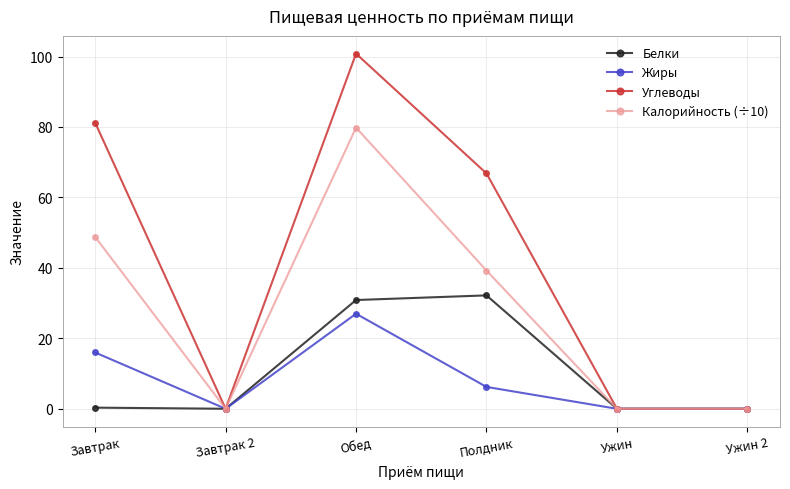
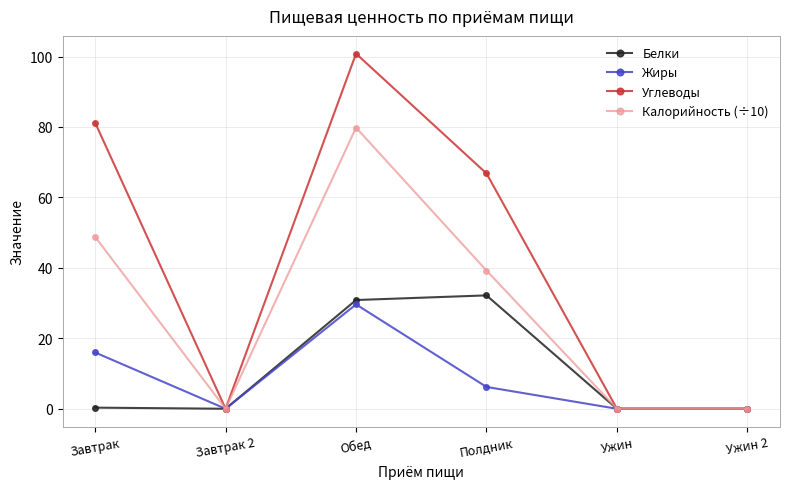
  {
    "Белки": {
      "Завтрак": 0,
      "Обед": 31,
      "Полдник": 32
    },
    "Жиры": {
      "Завтрак": 16,
-     "Обед": 27,
+     "Обед": 30,
      "Полдник": 6
    },
    "Углеводы": {
      "Завтрак": 81,
      "Обед": 101,
      "Полдник": 67
    },
    "Калорийность (÷10)": {
      "Завтрак": 49,
      "Обед": 80,
      "Полдник": 39
    }
  }
